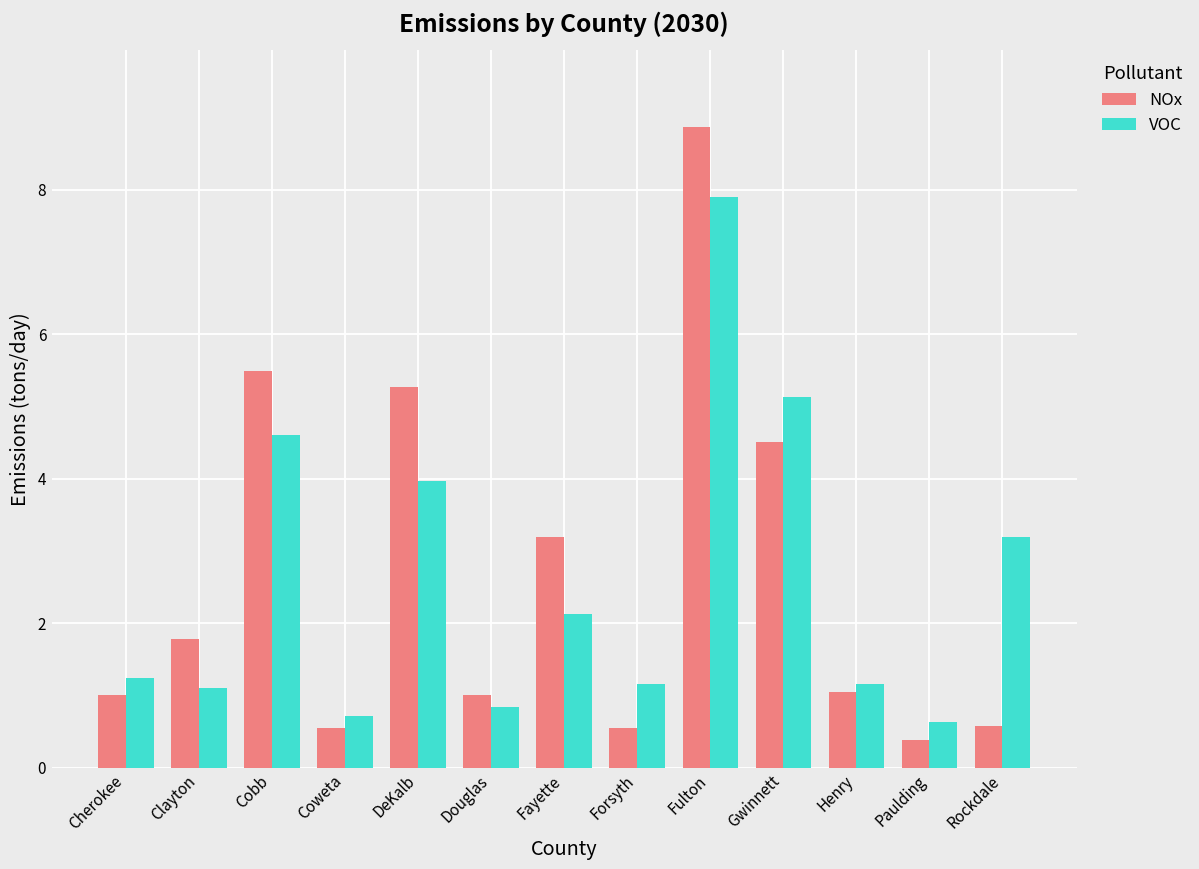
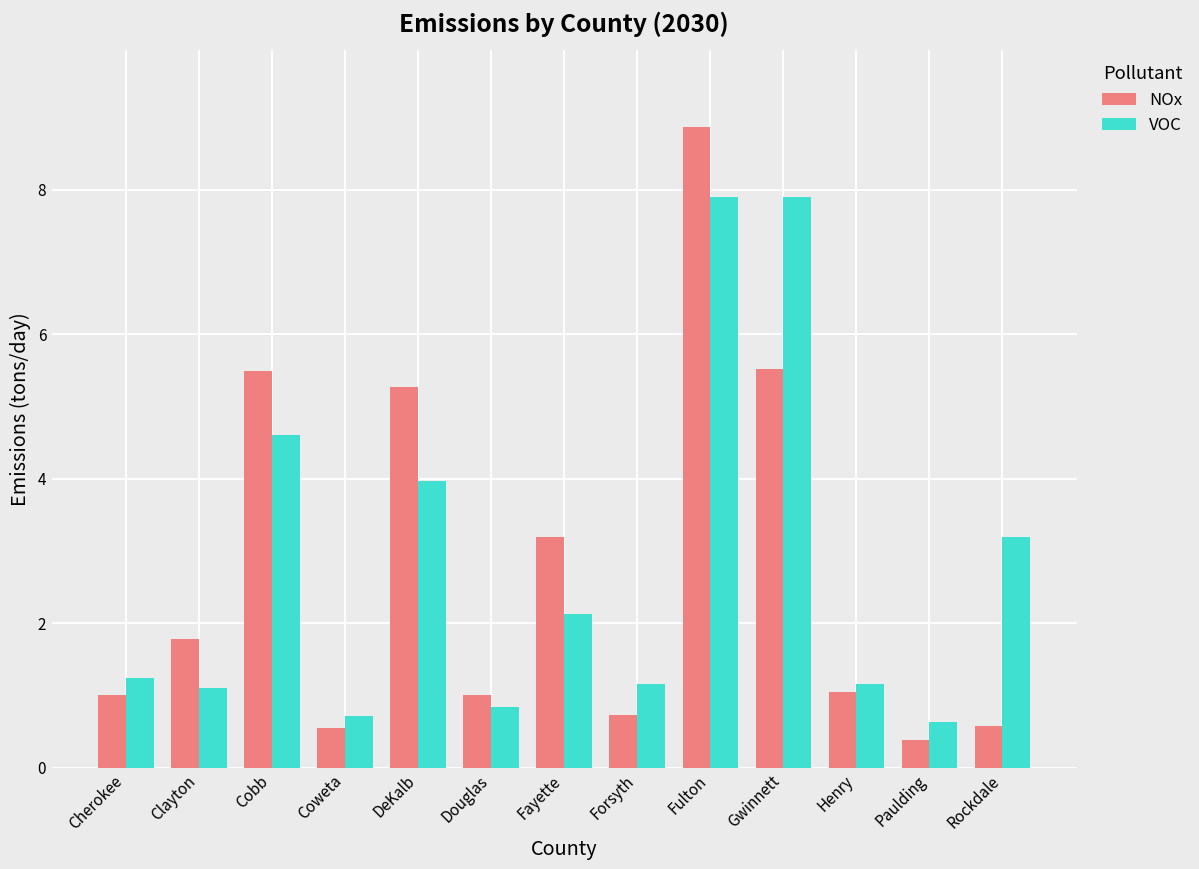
  {
    "NOx": {
      "Cherokee": 1.0,
      "Clayton": 1.8,
      "Cobb": 5.5,
      "Coweta": 0.5,
      "DeKalb": 5.3,
      "Douglas": 1.0,
      "Fayette": 3.2,
-     "Forsyth": 0.5,
+     "Forsyth": 0.7,
      "Fulton": 8.9,
-     "Gwinnett": 4.5,
+     "Gwinnett": 5.5,
      "Henry": 1.1,
      "Paulding": 0.4,
      "Rockdale": 0.6
    },
    "VOC": {
      "Cherokee": 1.2,
      "Clayton": 1.1,
      "Cobb": 4.6,
      "Coweta": 0.7,
      "DeKalb": 4.0,
      "Douglas": 0.8,
      "Fayette": 2.1,
      "Forsyth": 1.2,
      "Fulton": 7.9,
-     "Gwinnett": 5.1,
+     "Gwinnett": 7.9,
      "Henry": 1.2,
      "Paulding": 0.6,
      "Rockdale": 3.2
    }
  }
